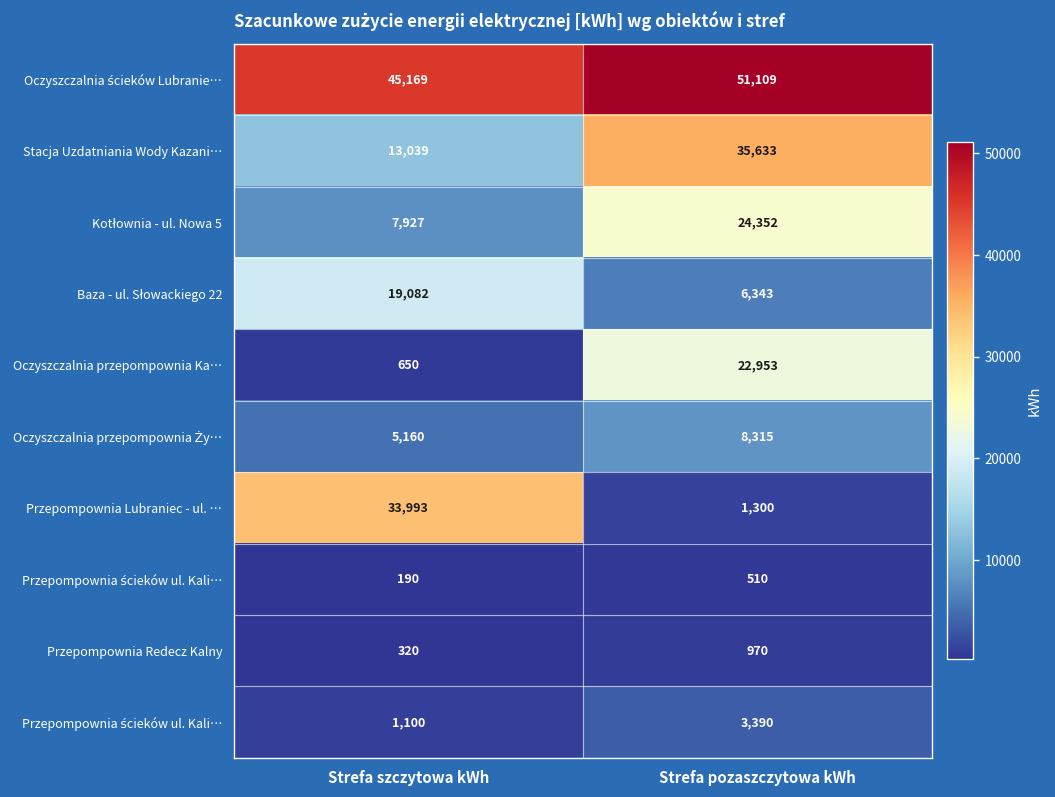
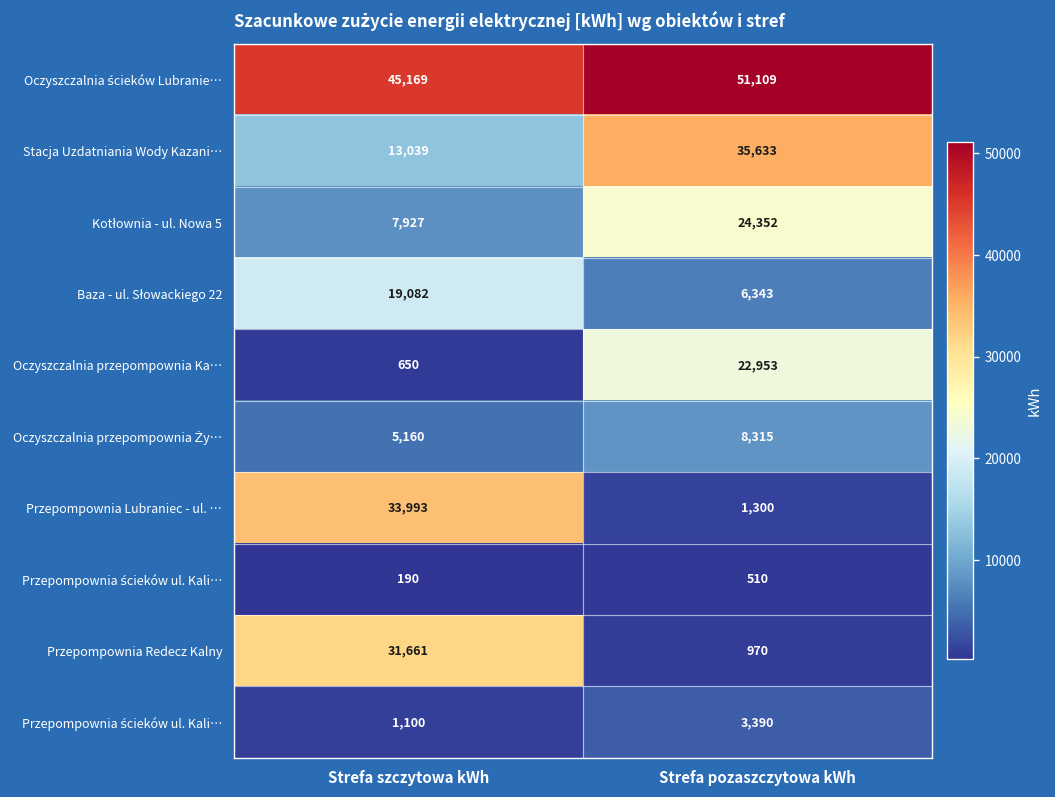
  {
    "Oczyszczalnia ścieków Lubranie…": {
      "Strefa szczytowa kWh": "45,169",
      "Strefa pozaszczytowa kWh": "51,109"
    },
    "Stacja Uzdatniania Wody Kazani…": {
      "Strefa szczytowa kWh": "13,039",
      "Strefa pozaszczytowa kWh": "35,633"
    },
    "Kotłownia - ul. Nowa 5": {
      "Strefa szczytowa kWh": "7,927",
      "Strefa pozaszczytowa kWh": "24,352"
    },
    "Baza - ul. Słowackiego 22": {
      "Strefa szczytowa kWh": "19,082",
      "Strefa pozaszczytowa kWh": "6,343"
    },
    "Oczyszczalnia przepompownia Ka…": {
      "Strefa szczytowa kWh": "650",
      "Strefa pozaszczytowa kWh": "22,953"
    },
    "Oczyszczalnia przepompownia Ży…": {
      "Strefa szczytowa kWh": "5,160",
      "Strefa pozaszczytowa kWh": "8,315"
    },
    "Przepompownia Lubraniec - ul. …": {
      "Strefa szczytowa kWh": "33,993",
      "Strefa pozaszczytowa kWh": "1,300"
    },
    "Przepompownia Redecz Kalny": {
-     "Strefa szczytowa kWh": "320",
+     "Strefa szczytowa kWh": "31,661",
      "Strefa pozaszczytowa kWh": "970"
    }
  }
